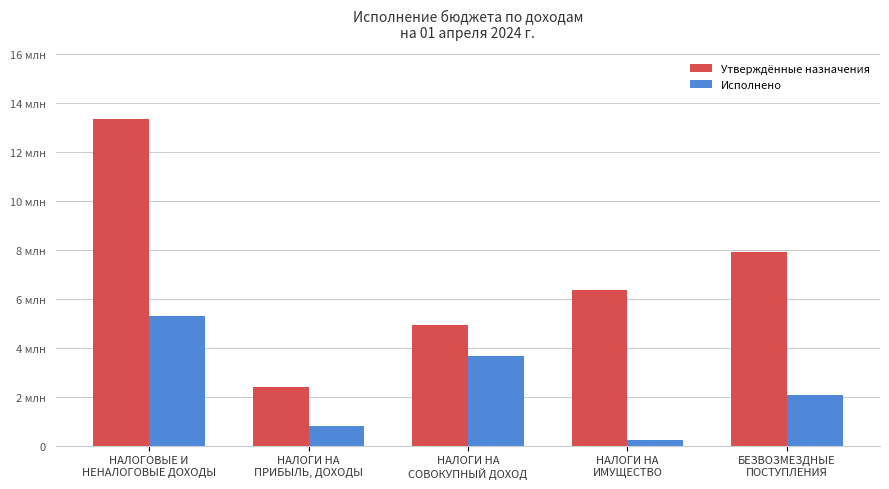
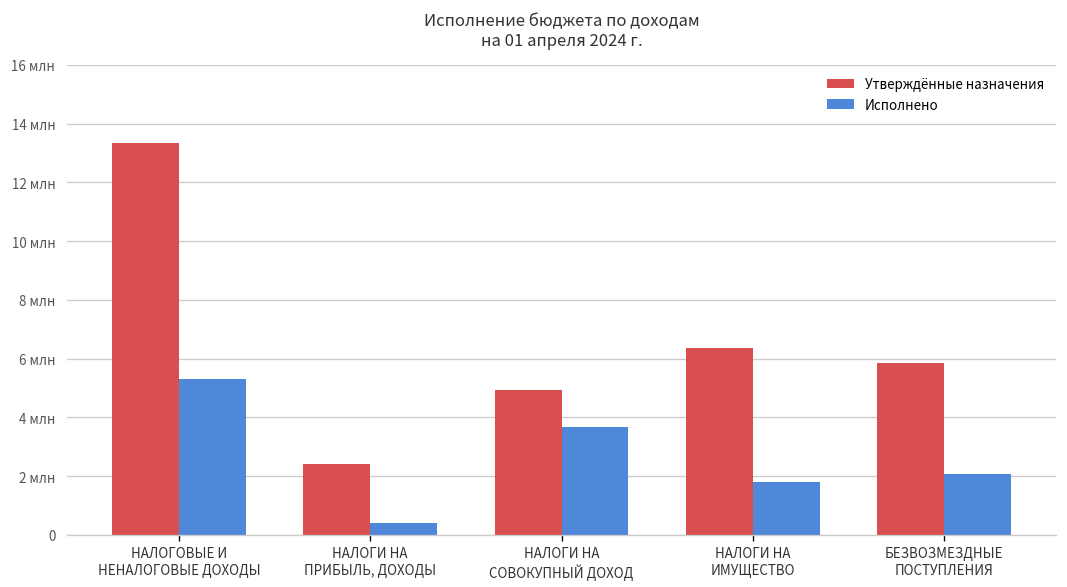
  {
    "Утверждённые назначения": {
      "НАЛОГОВЫЕ И НЕНАЛОГОВЫЕ ДОХОДЫ": "13.3 млн",
      "НАЛОГИ НА ПРИБЫЛЬ, ДОХОДЫ": "2.4 млн",
      "НАЛОГИ НА СОВОКУПНЫЙ ДОХОД": "4.9 млн",
      "НАЛОГИ НА ИМУЩЕСТВО": "6.4 млн",
-     "БЕЗВОЗМЕЗДНЫЕ ПОСТУПЛЕНИЯ": "7.9 млн"
+     "БЕЗВОЗМЕЗДНЫЕ ПОСТУПЛЕНИЯ": "5.9 млн"
    },
    "Исполнено": {
      "НАЛОГОВЫЕ И НЕНАЛОГОВЫЕ ДОХОДЫ": "5.3 млн",
-     "НАЛОГИ НА ПРИБЫЛЬ, ДОХОДЫ": "0.8 млн",
+     "НАЛОГИ НА ПРИБЫЛЬ, ДОХОДЫ": "0.4 млн",
      "НАЛОГИ НА СОВОКУПНЫЙ ДОХОД": "3.7 млн",
-     "НАЛОГИ НА ИМУЩЕСТВО": "0.2 млн",
+     "НАЛОГИ НА ИМУЩЕСТВО": "1.8 млн",
      "БЕЗВОЗМЕЗДНЫЕ ПОСТУПЛЕНИЯ": "2.1 млн"
    }
  }
